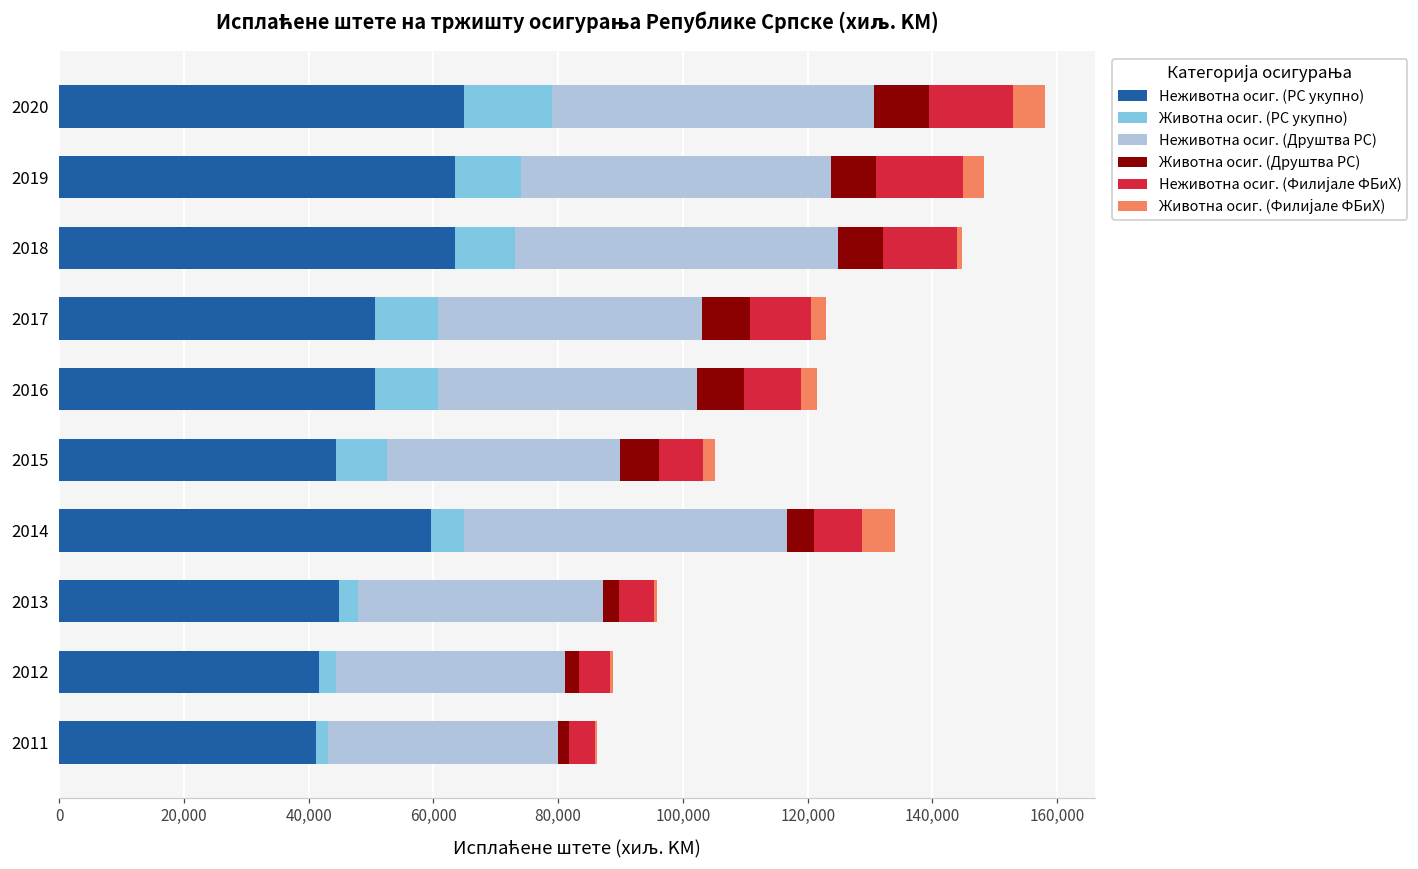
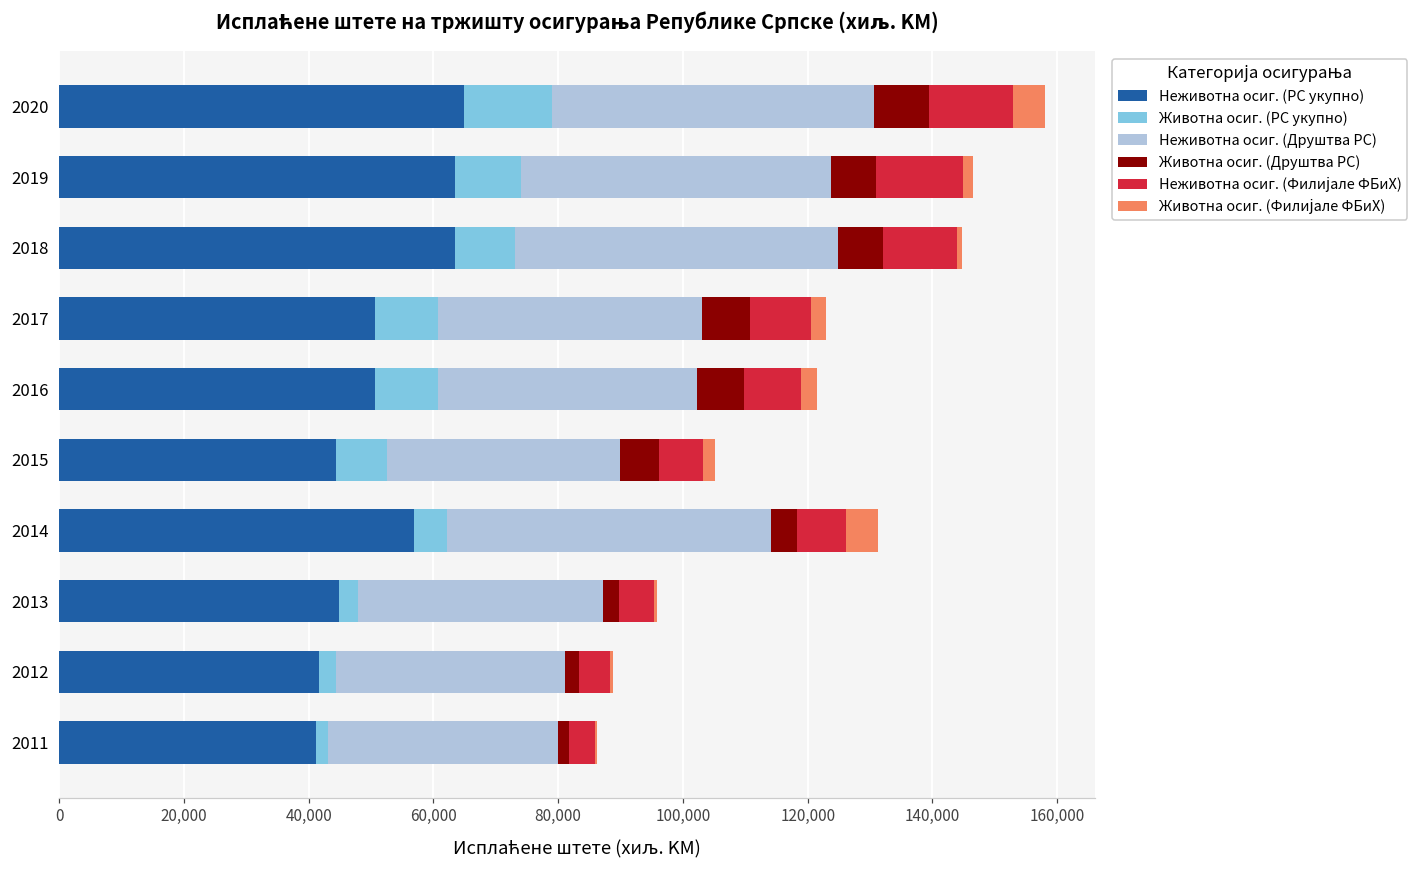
  {
    "Неживотна осиг. (РС укупно)": {
      "2020": "65,000",
      "2019": "63,000",
      "2018": "64,000",
      "2017": "51,000",
      "2016": "51,000",
      "2015": "44,000",
-     "2014": "60,000",
+     "2014": "57,000",
      "2013": "45,000",
      "2012": "42,000",
      "2011": "41,000"
    },
    "Животна осиг. (Друштва РС)": {
      "2020": "9,000",
      "2019": "7,000",
      "2018": "7,000",
      "2017": "8,000",
      "2016": "8,000",
      "2015": "6,000",
      "2014": "4,000",
      "2013": "3,000",
      "2012": "2,000",
      "2011": "2,000"
    },
    "Неживотна осиг. (Филијале ФБиХ)": {
      "2020": "13,000",
      "2019": "14,000",
      "2018": "12,000",
      "2017": "10,000",
      "2016": "9,000",
      "2015": "7,000",
      "2014": "8,000",
      "2013": "6,000",
      "2012": "5,000",
      "2011": "4,000"
    },
    "Животна осиг. (Филијале ФБиХ)": {
      "2020": "5,000",
-     "2019": "3,000",
+     "2019": "2,000",
      "2018": "1,000",
      "2017": "2,000",
      "2016": "3,000",
      "2015": "2,000",
      "2014": "5,000",
      "2013": "1,000"
    }
  }
